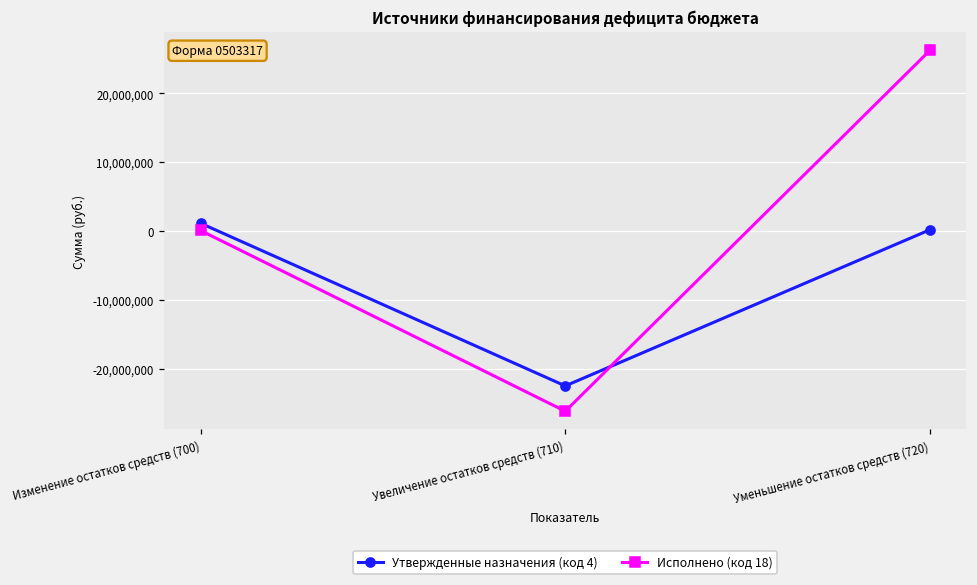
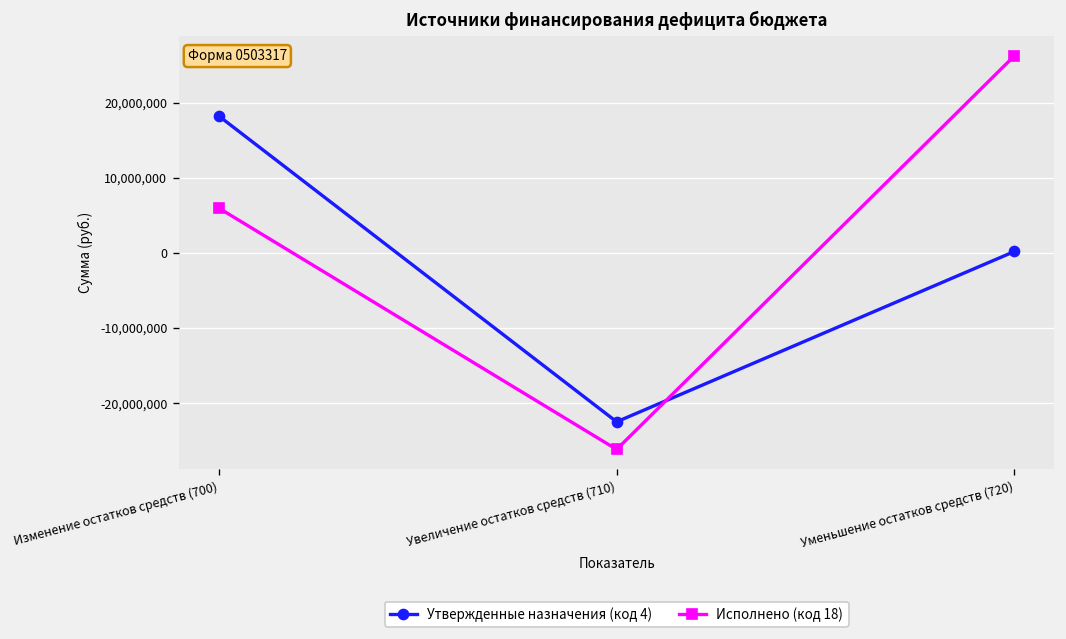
  {
    "Утвержденные назначения (код 4)": {
-     "Изменение остатков средств (700)": "1,000,000",
+     "Изменение остатков средств (700)": "18,000,000",
      "Увеличение остатков средств (710)": "-22,000,000",
      "Уменьшение остатков средств (720)": "0"
    },
    "Исполнено (код 18)": {
-     "Изменение остатков средств (700)": "0",
+     "Изменение остатков средств (700)": "6,000,000",
      "Увеличение остатков средств (710)": "-26,000,000",
      "Уменьшение остатков средств (720)": "26,000,000"
    }
  }
